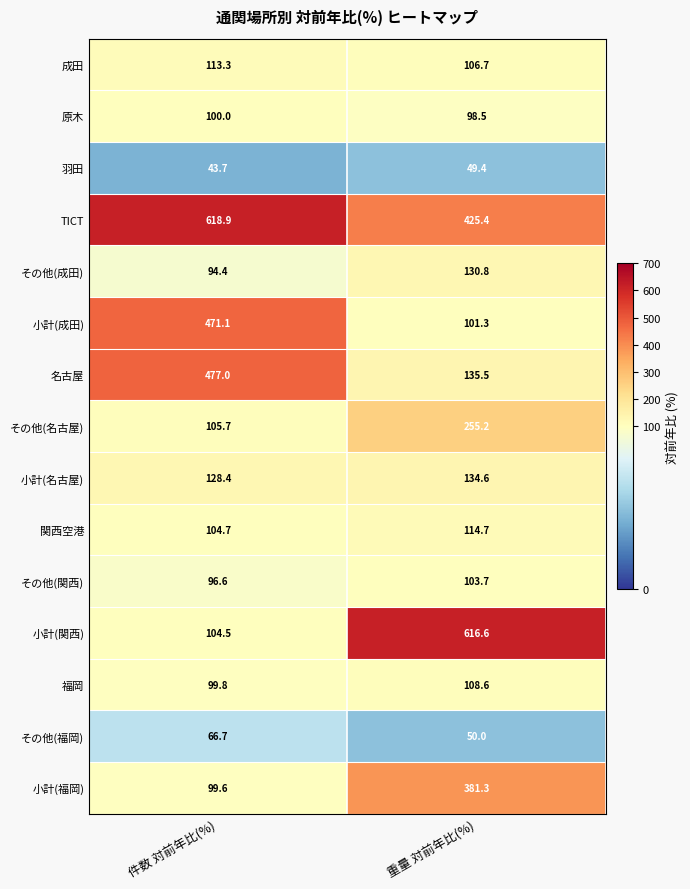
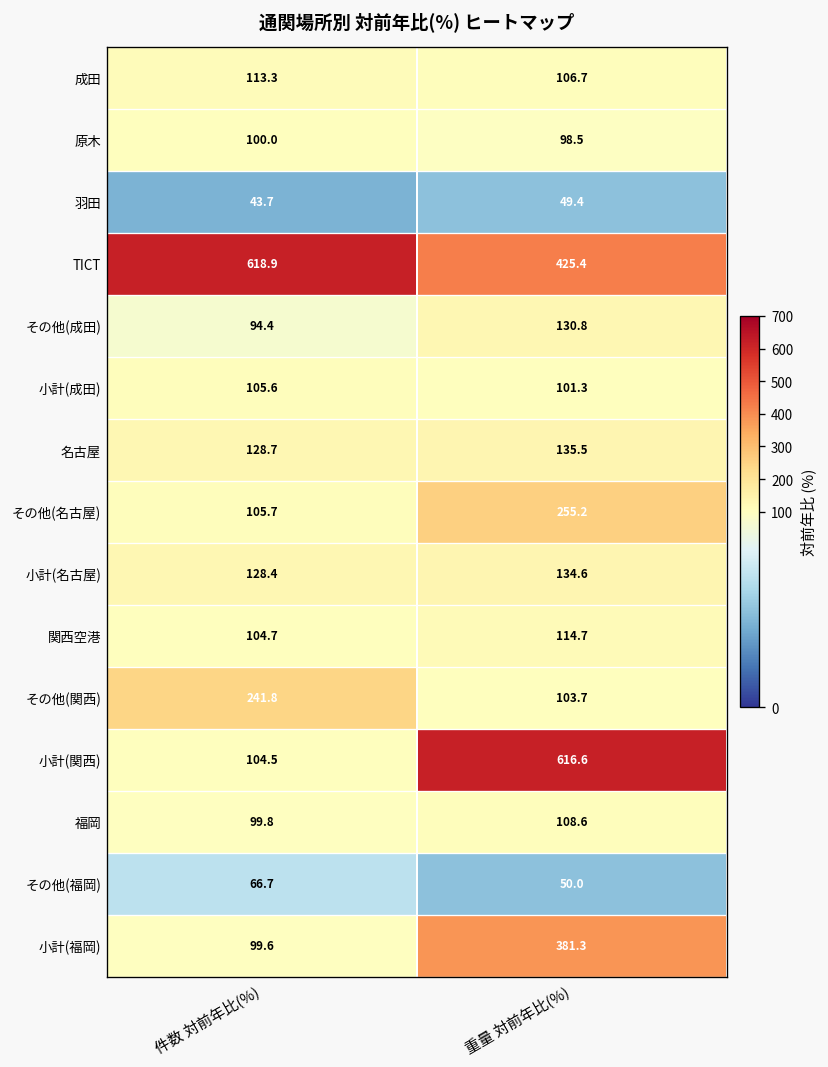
  {
    "成田": {
      "件数 対前年比(%)": 113.3,
      "重量 対前年比(%)": 106.7
    },
    "原木": {
      "件数 対前年比(%)": 100.0,
      "重量 対前年比(%)": 98.5
    },
    "羽田": {
      "件数 対前年比(%)": 43.7,
      "重量 対前年比(%)": 49.4
    },
    "TICT": {
      "件数 対前年比(%)": 618.9,
      "重量 対前年比(%)": 425.4
    },
    "その他(成田)": {
      "件数 対前年比(%)": 94.4,
      "重量 対前年比(%)": 130.8
    },
    "小計(成田)": {
-     "件数 対前年比(%)": 471.1,
+     "件数 対前年比(%)": 105.6,
      "重量 対前年比(%)": 101.3
    },
    "名古屋": {
-     "件数 対前年比(%)": 477.0,
+     "件数 対前年比(%)": 128.7,
      "重量 対前年比(%)": 135.5
    },
    "その他(名古屋)": {
      "件数 対前年比(%)": 105.7,
      "重量 対前年比(%)": 255.2
    },
    "小計(名古屋)": {
      "件数 対前年比(%)": 128.4,
      "重量 対前年比(%)": 134.6
    },
    "関西空港": {
      "件数 対前年比(%)": 104.7,
      "重量 対前年比(%)": 114.7
    },
    "その他(関西)": {
-     "件数 対前年比(%)": 96.6,
+     "件数 対前年比(%)": 241.8,
      "重量 対前年比(%)": 103.7
    },
    "小計(関西)": {
      "件数 対前年比(%)": 104.5,
      "重量 対前年比(%)": 616.6
    },
    "福岡": {
      "件数 対前年比(%)": 99.8,
      "重量 対前年比(%)": 108.6
    },
    "その他(福岡)": {
      "件数 対前年比(%)": 66.7,
      "重量 対前年比(%)": 50.0
    },
    "小計(福岡)": {
      "件数 対前年比(%)": 99.6,
      "重量 対前年比(%)": 381.3
    }
  }
